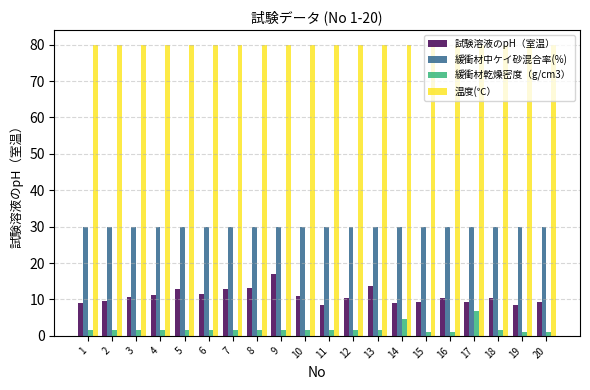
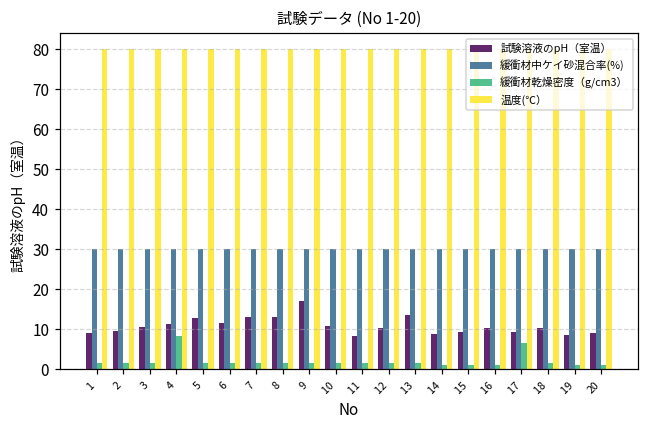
  {
    "試験溶液のpH（室温）": {
      "1": 9,
      "2": 10,
      "3": 11,
      "4": 11,
      "5": 13,
      "6": 12,
      "7": 13,
      "8": 13,
      "9": 17,
      "10": 11,
      "11": 8,
      "12": 10,
      "13": 14,
      "14": 9,
      "15": 9,
      "16": 10,
      "17": 9,
      "18": 10,
      "19": 9,
      "20": 9
    },
    "緩衝材中ケイ砂混合率(%)": {
      "1": 30,
      "2": 30,
      "3": 30,
      "4": 30,
      "5": 30,
      "6": 30,
      "7": 30,
      "8": 30,
      "9": 30,
      "10": 30,
      "11": 30,
      "12": 30,
      "13": 30,
      "14": 30,
      "15": 30,
      "16": 30,
      "17": 30,
      "18": 30,
      "19": 30,
      "20": 30
    },
    "緩衝材乾燥密度（g/cm3）": {
      "1": 2,
      "2": 2,
      "3": 2,
-     "4": 2,
+     "4": 8,
      "5": 2,
      "6": 2,
      "7": 2,
      "8": 2,
      "9": 2,
      "10": 2,
      "11": 2,
      "12": 2,
      "13": 2,
-     "14": 5,
+     "14": 1,
      "15": 1,
      "16": 1,
      "17": 7,
      "18": 2,
      "19": 1,
      "20": 1
    },
    "温度(℃）": {
      "1": 80,
      "2": 80,
      "3": 80,
      "4": 80,
      "5": 80,
      "6": 80,
      "7": 80,
      "8": 80,
      "9": 80,
      "10": 80,
      "11": 80,
      "12": 80,
      "13": 80,
      "14": 80
    }
  }
